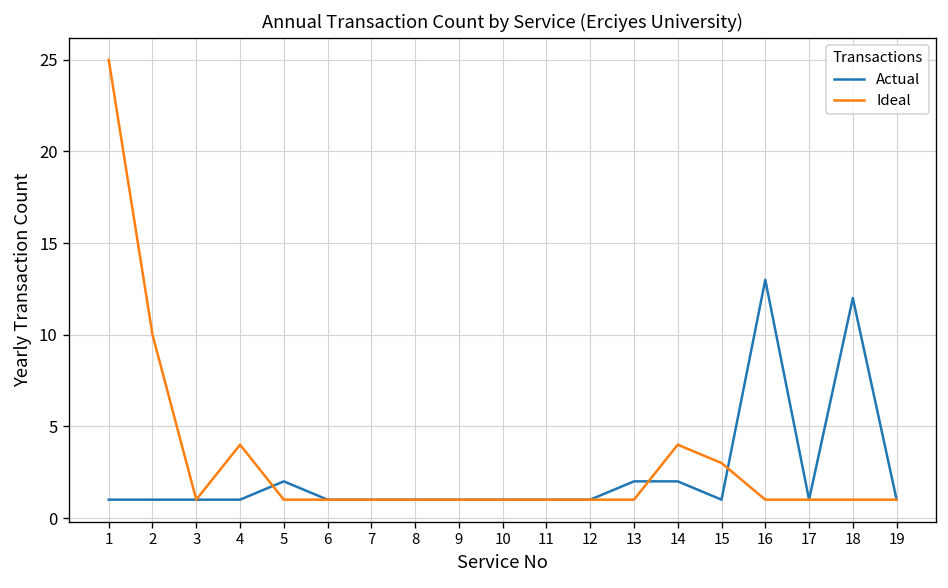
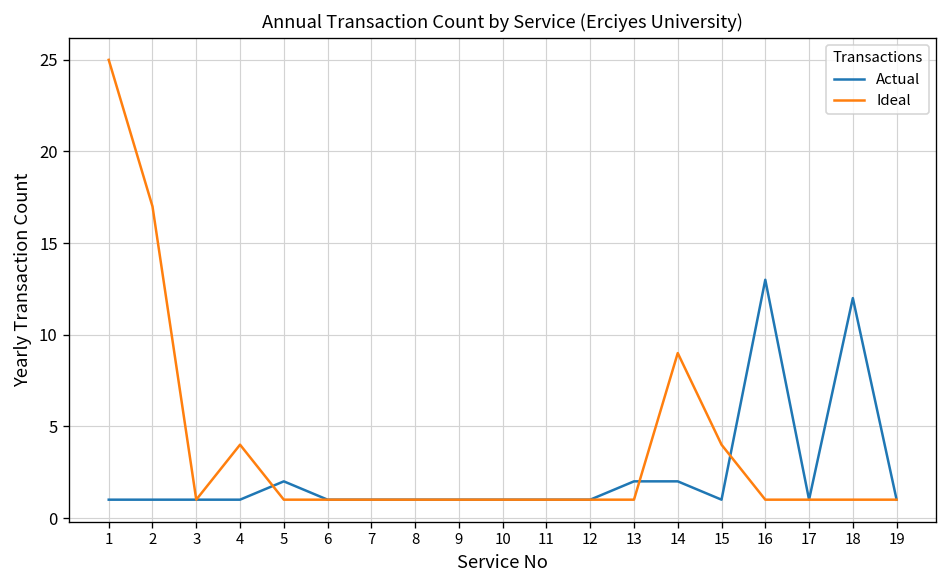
  {
    "Actual": {
      "1": 1,
      "2": 1,
      "4": 1,
      "5": 2,
      "13": 2,
      "14": 2,
      "15": 1,
      "16": 13,
      "18": 12
    },
    "Ideal": {
      "1": 25,
-     "2": 10,
+     "2": 17,
      "4": 4,
      "5": 1,
      "13": 1,
-     "14": 4,
-     "15": 3,
+     "14": 9,
+     "15": 4,
      "16": 1,
      "18": 1
    }
  }
